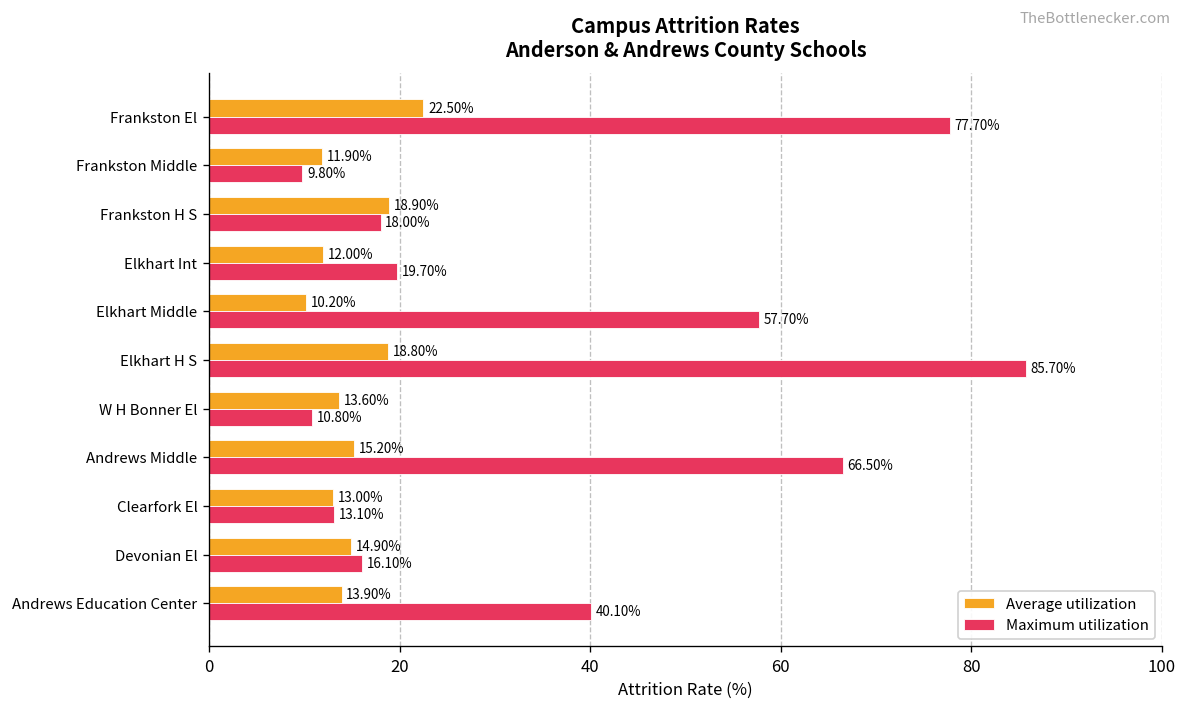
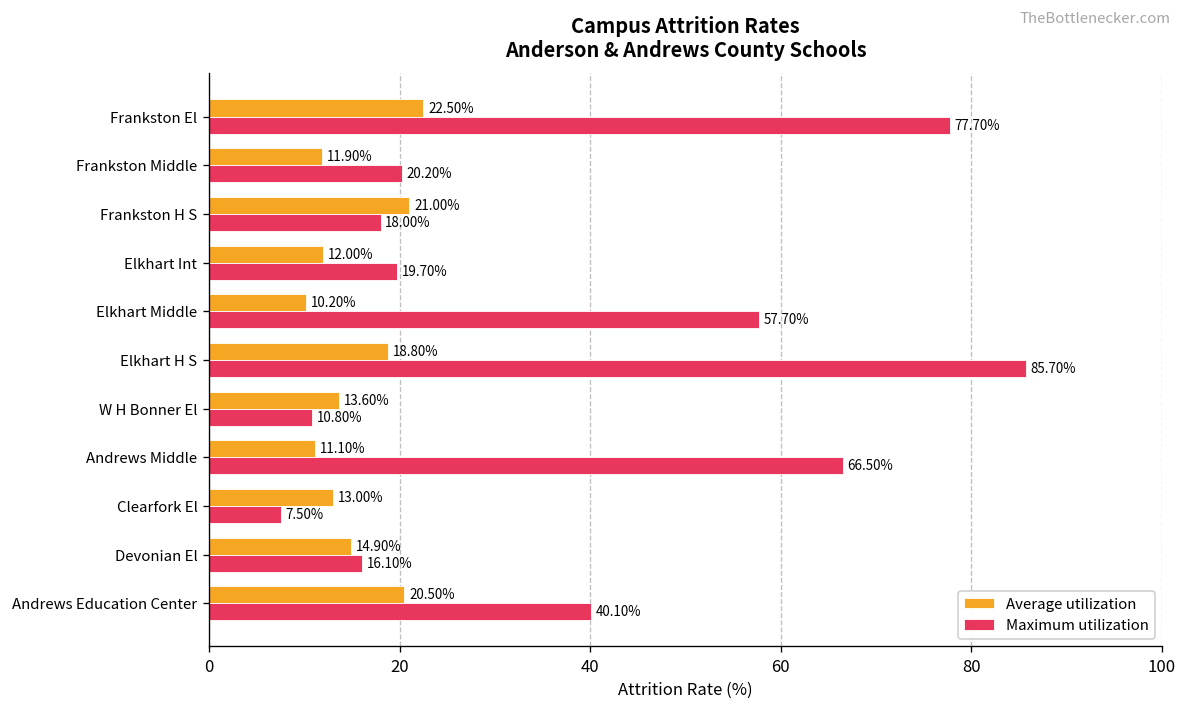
  {
    "Average utilization": {
      "Frankston El": "22.50%",
      "Frankston Middle": "11.90%",
-     "Frankston H S": "18.90%",
+     "Frankston H S": "21.00%",
      "Elkhart Int": "12.00%",
      "Elkhart Middle": "10.20%",
      "Elkhart H S": "18.80%",
      "W H Bonner El": "13.60%",
-     "Andrews Middle": "15.20%",
+     "Andrews Middle": "11.10%",
      "Clearfork El": "13.00%",
      "Devonian El": "14.90%",
-     "Andrews Education Center": "13.90%"
+     "Andrews Education Center": "20.50%"
    },
    "Maximum utilization": {
      "Frankston El": "77.70%",
-     "Frankston Middle": "9.80%",
+     "Frankston Middle": "20.20%",
      "Frankston H S": "18.00%",
      "Elkhart Int": "19.70%",
      "Elkhart Middle": "57.70%",
      "Elkhart H S": "85.70%",
      "W H Bonner El": "10.80%",
      "Andrews Middle": "66.50%",
-     "Clearfork El": "13.10%",
+     "Clearfork El": "7.50%",
      "Devonian El": "16.10%",
      "Andrews Education Center": "40.10%"
    }
  }
